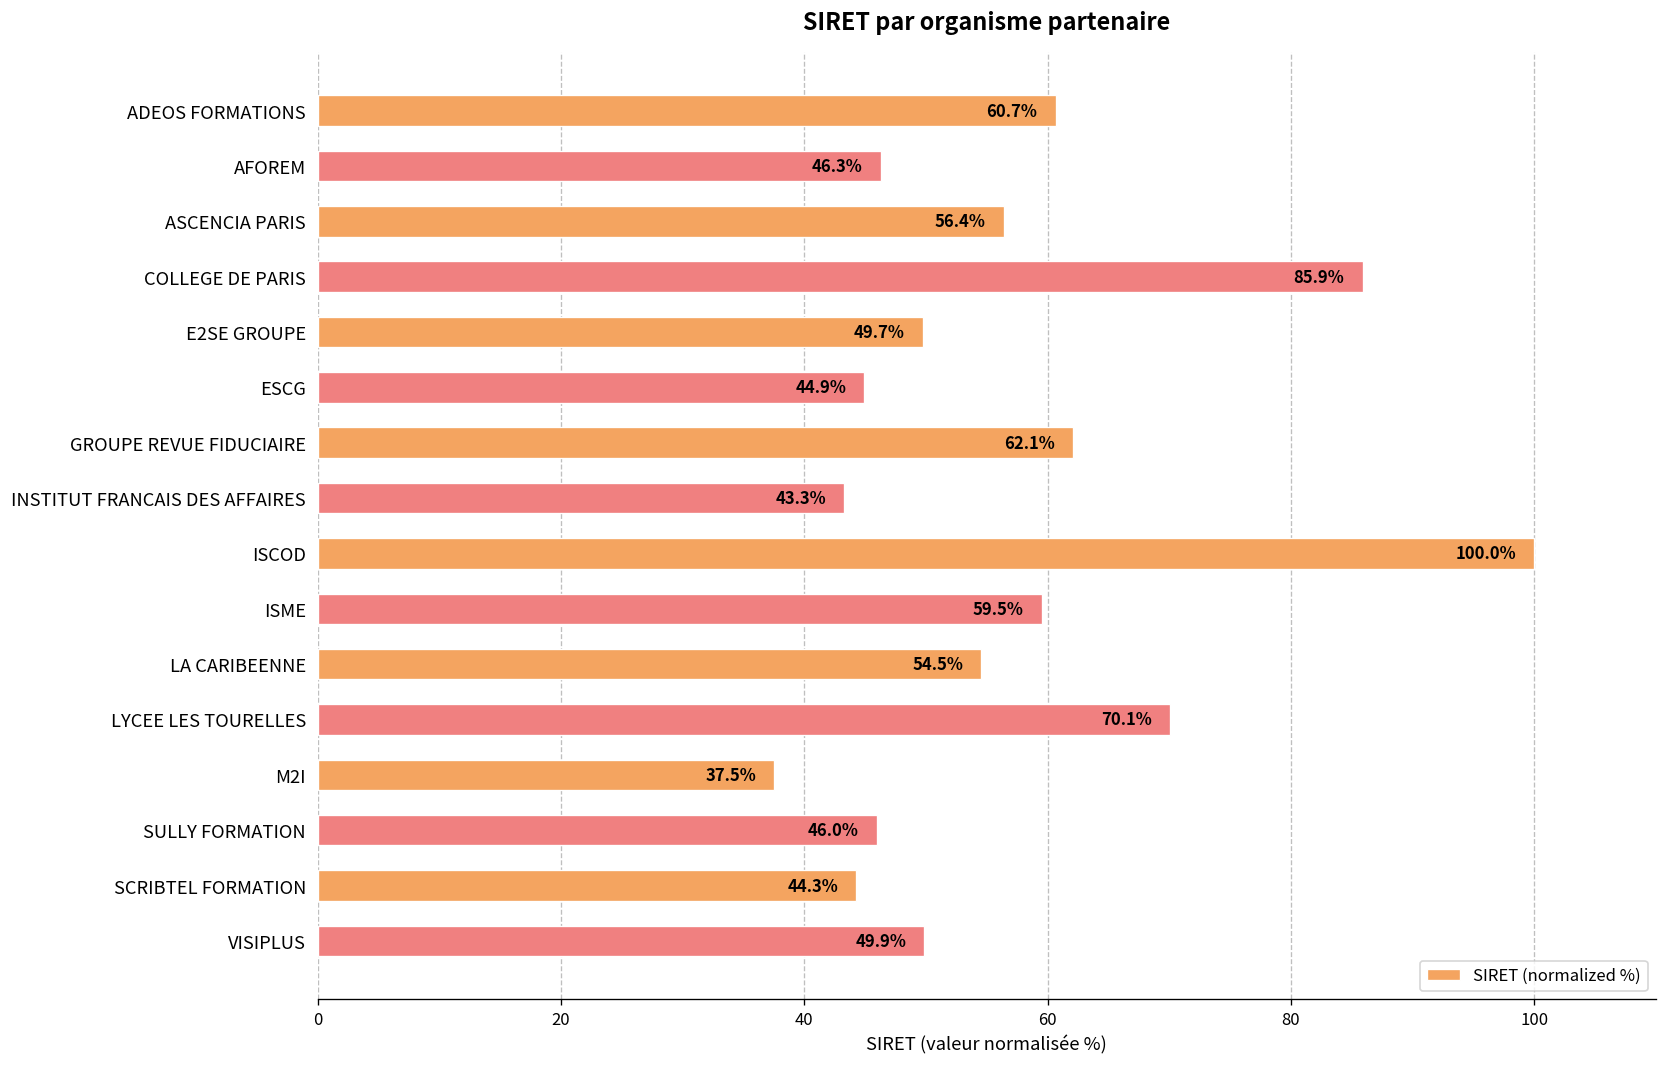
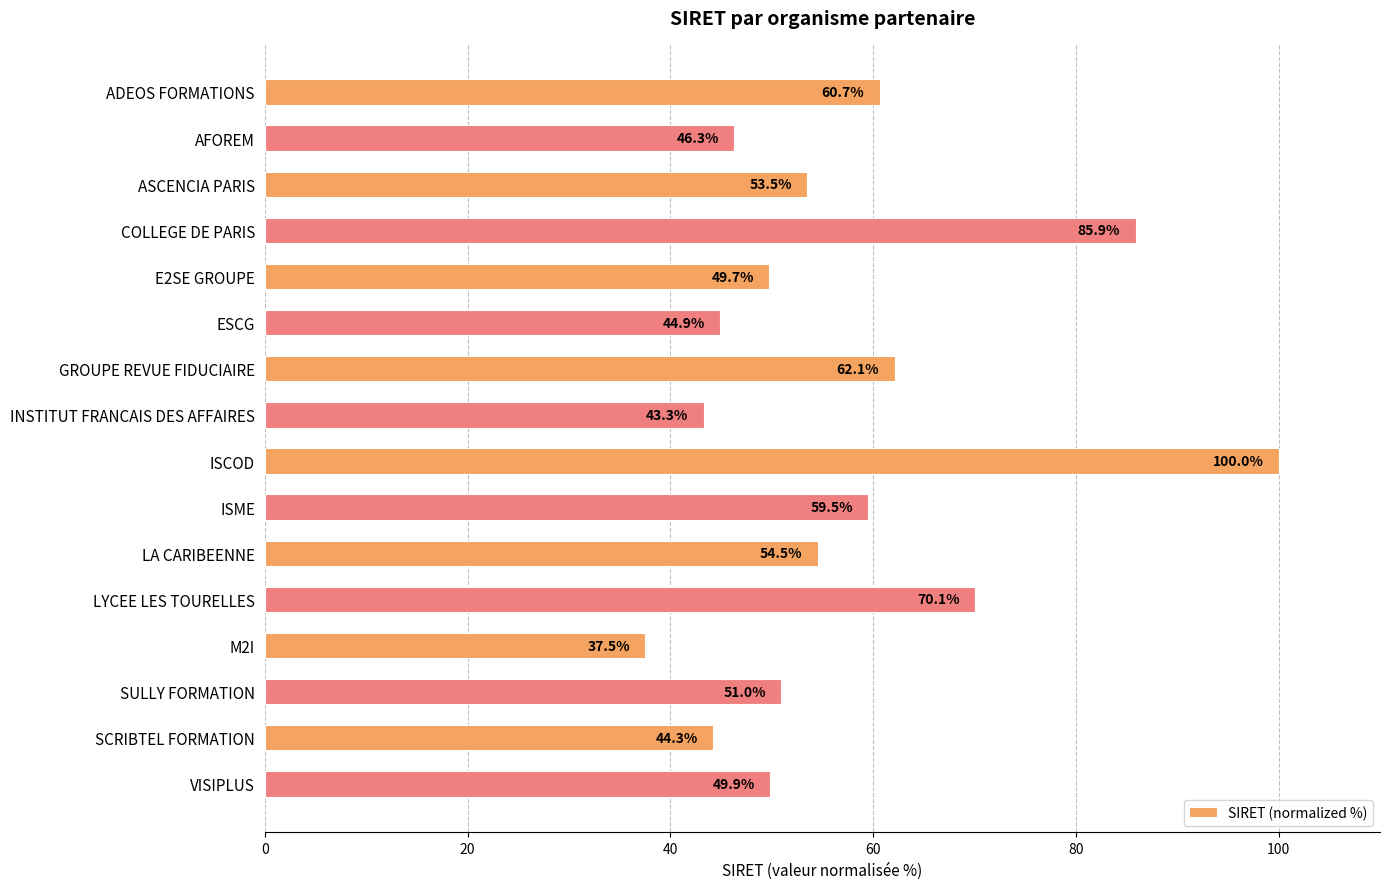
  {
    "ADEOS FORMATIONS": "60.7%",
    "AFOREM": "46.3%",
-   "ASCENCIA PARIS": "56.4%",
+   "ASCENCIA PARIS": "53.5%",
    "COLLEGE DE PARIS": "85.9%",
    "E2SE GROUPE": "49.7%",
    "ESCG": "44.9%",
    "GROUPE REVUE FIDUCIAIRE": "62.1%",
    "INSTITUT FRANCAIS DES AFFAIRES": "43.3%",
    "ISCOD": "100.0%",
    "ISME": "59.5%",
    "LA CARIBEENNE": "54.5%",
    "LYCEE LES TOURELLES": "70.1%",
    "M2I": "37.5%",
-   "SULLY FORMATION": "46.0%",
+   "SULLY FORMATION": "51.0%",
    "SCRIBTEL FORMATION": "44.3%",
    "VISIPLUS": "49.9%"
  }
